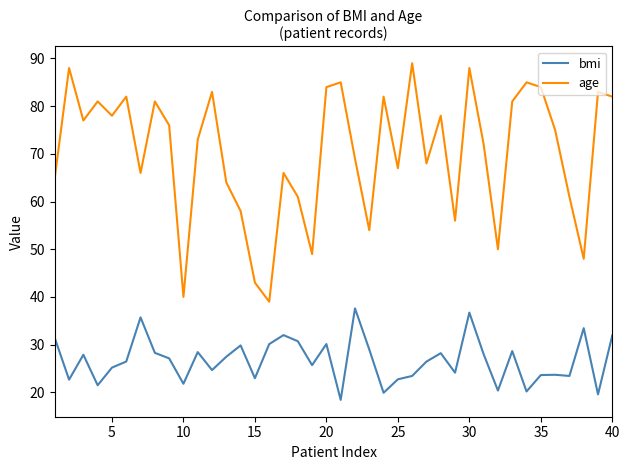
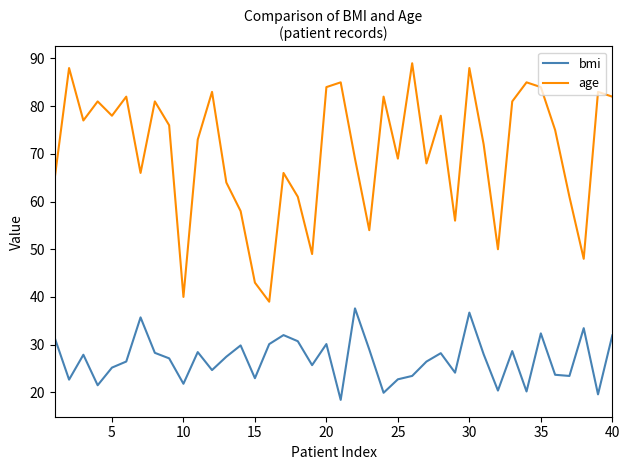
  {
    "bmi": {
      "5": 25,
      "10": 22,
      "15": 23,
      "20": 30,
      "25": 23,
      "30": 37,
-     "35": 24,
+     "35": 32,
      "40": 32
    },
    "age": {
      "5": 78,
      "10": 40,
      "15": 43,
      "20": 84,
-     "25": 67,
+     "25": 69,
      "30": 88,
      "40": 82
    }
  }
